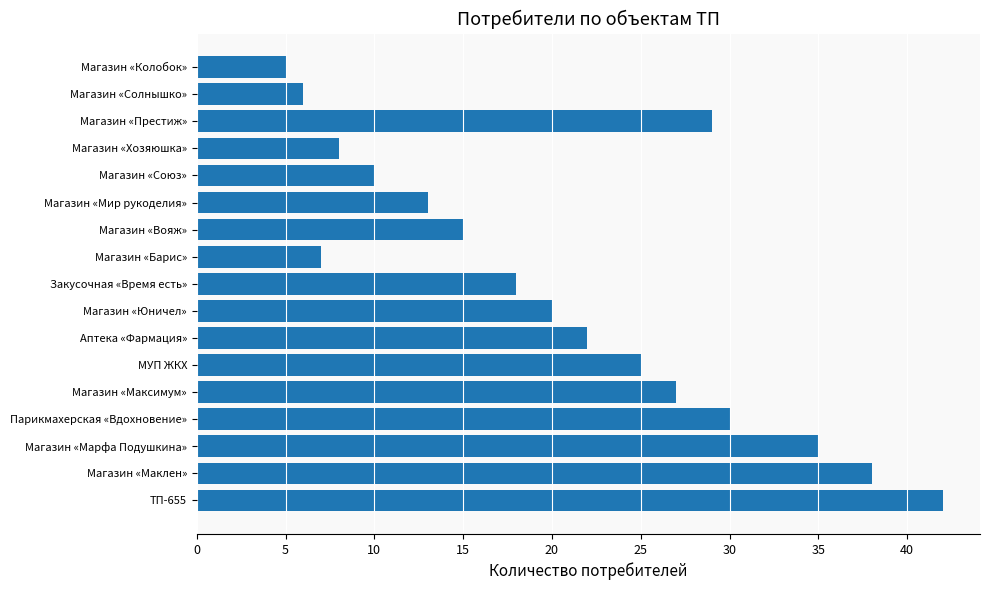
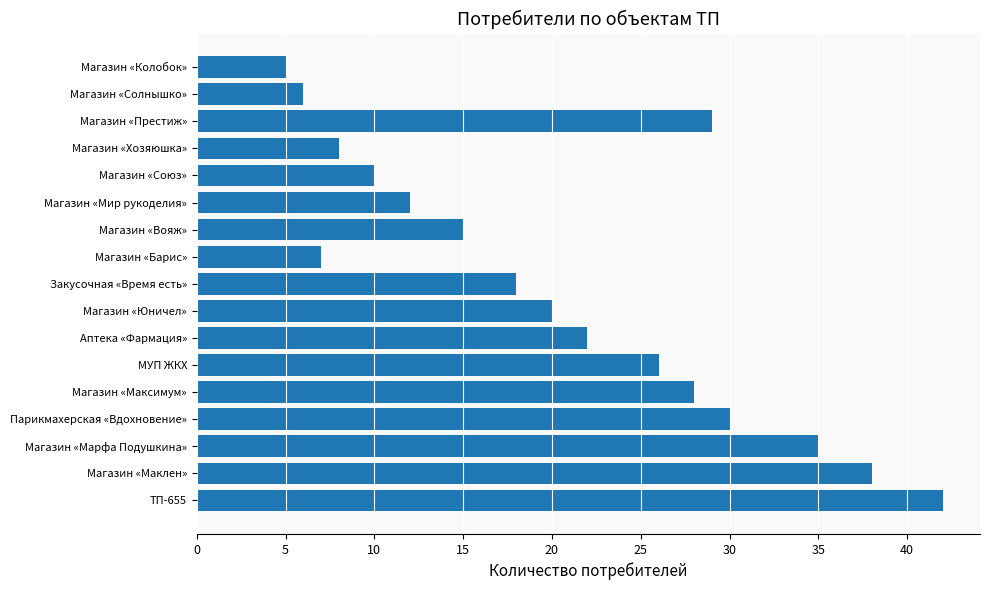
  {
    "Магазин «Колобок»": 5,
    "Магазин «Солнышко»": 6,
    "Магазин «Престиж»": 29,
    "Магазин «Хозяюшка»": 8,
    "Магазин «Союз»": 10,
-   "Магазин «Мир рукоделия»": 13,
+   "Магазин «Мир рукоделия»": 12,
    "Магазин «Вояж»": 15,
    "Магазин «Барис»": 7,
    "Закусочная «Время есть»": 18,
    "Магазин «Юничел»": 20,
    "Аптека «Фармация»": 22,
-   "МУП ЖКХ": 25,
-   "Магазин «Максимум»": 27,
+   "МУП ЖКХ": 26,
+   "Магазин «Максимум»": 28,
    "Парикмахерская «Вдохновение»": 30,
    "Магазин «Марфа Подушкина»": 35,
    "Магазин «Маклен»": 38,
    "ТП-655": 42
  }
